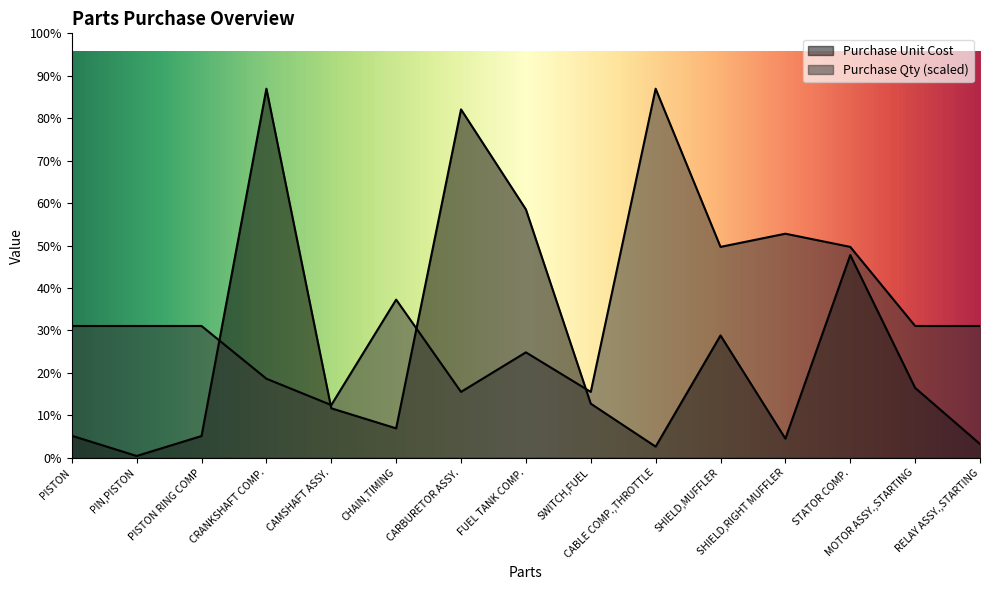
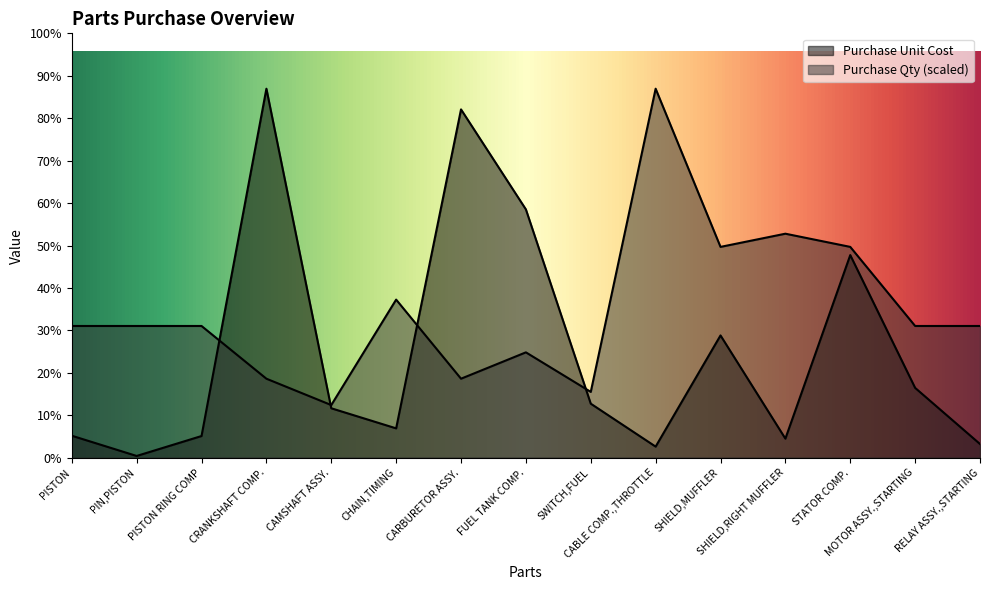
  {
    "Purchase Unit Cost": {
      "PISTON": "5%",
      "PIN,PISTON": "0%",
      "PISTON RING COMP": "5%",
      "CRANKSHAFT COMP.": "87%",
      "CAMSHAFT ASSY.": "12%",
      "CHAIN,TIMING": "7%",
      "CARBURETOR ASSY.": "82%",
      "FUEL TANK COMP.": "59%",
      "SWITCH,FUEL": "13%",
      "CABLE COMP.,THROTTLE": "3%",
      "SHIELD,MUFFLER": "29%",
      "SHIELD,RIGHT MUFFLER": "5%",
      "STATOR COMP.": "48%",
      "MOTOR ASSY.,STARTING": "16%",
      "RELAY ASSY.,STARTING": "3%"
    },
    "Purchase Qty (scaled)": {
      "PISTON": "31%",
      "PIN,PISTON": "31%",
      "PISTON RING COMP": "31%",
      "CRANKSHAFT COMP.": "19%",
      "CAMSHAFT ASSY.": "12%",
      "CHAIN,TIMING": "37%",
-     "CARBURETOR ASSY.": "16%",
+     "CARBURETOR ASSY.": "19%",
      "FUEL TANK COMP.": "25%",
      "SWITCH,FUEL": "16%",
      "CABLE COMP.,THROTTLE": "87%",
      "SHIELD,MUFFLER": "50%",
      "SHIELD,RIGHT MUFFLER": "53%",
      "STATOR COMP.": "50%",
      "MOTOR ASSY.,STARTING": "31%",
      "RELAY ASSY.,STARTING": "31%"
    }
  }
